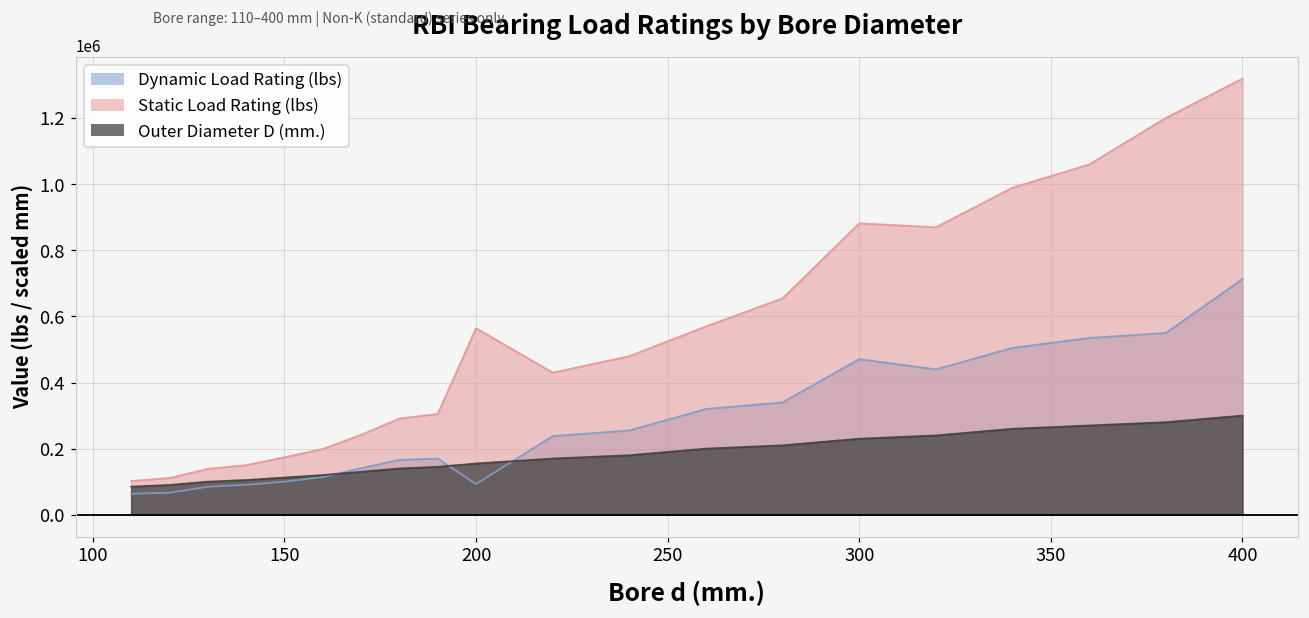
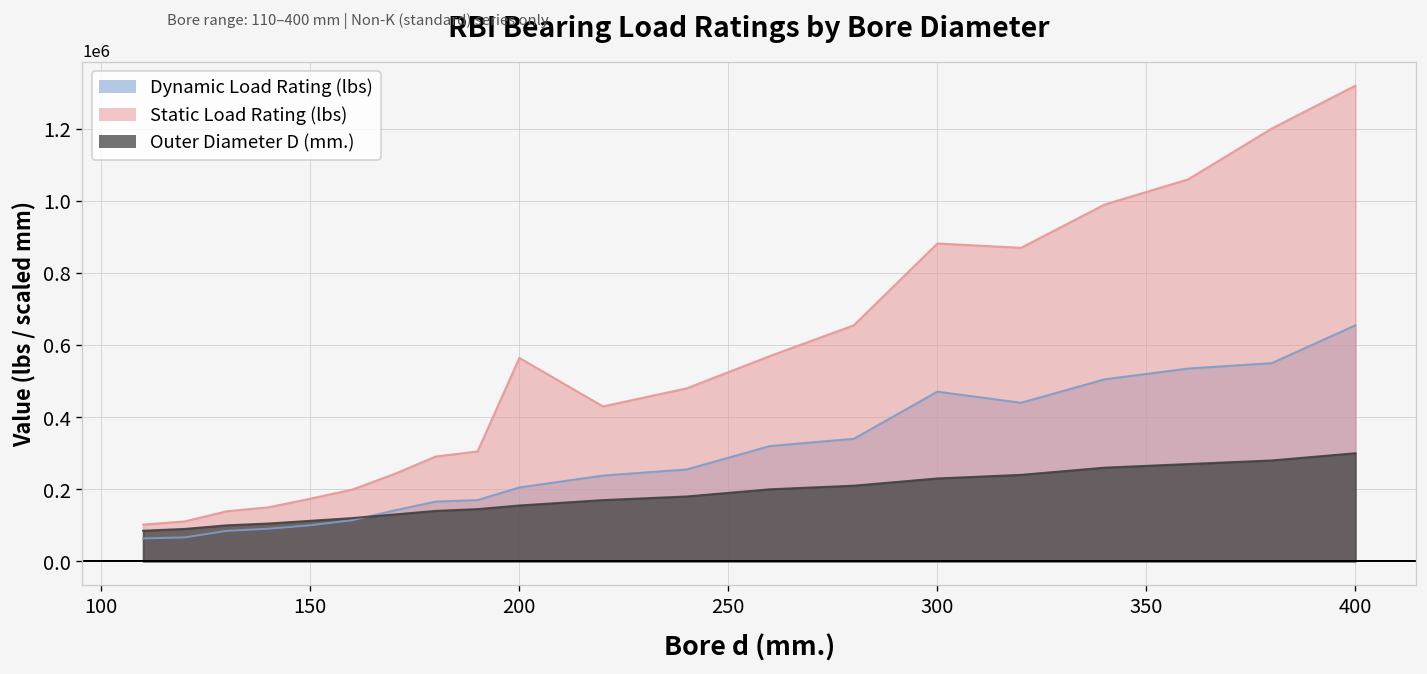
  {
    "Dynamic Load Rating (lbs)": {
      "150": 100000,
-     "200": 90000,
+     "200": 210000,
      "300": 470000,
-     "400": 710000
+     "400": 660000
    },
    "Static Load Rating (lbs)": {
      "150": 170000,
      "200": 560000,
      "300": 880000,
      "400": 1320000
    },
    "Outer Diameter D (mm.)": {
      "150": 110000,
      "200": 160000,
      "300": 230000,
      "400": 300000
    }
  }
